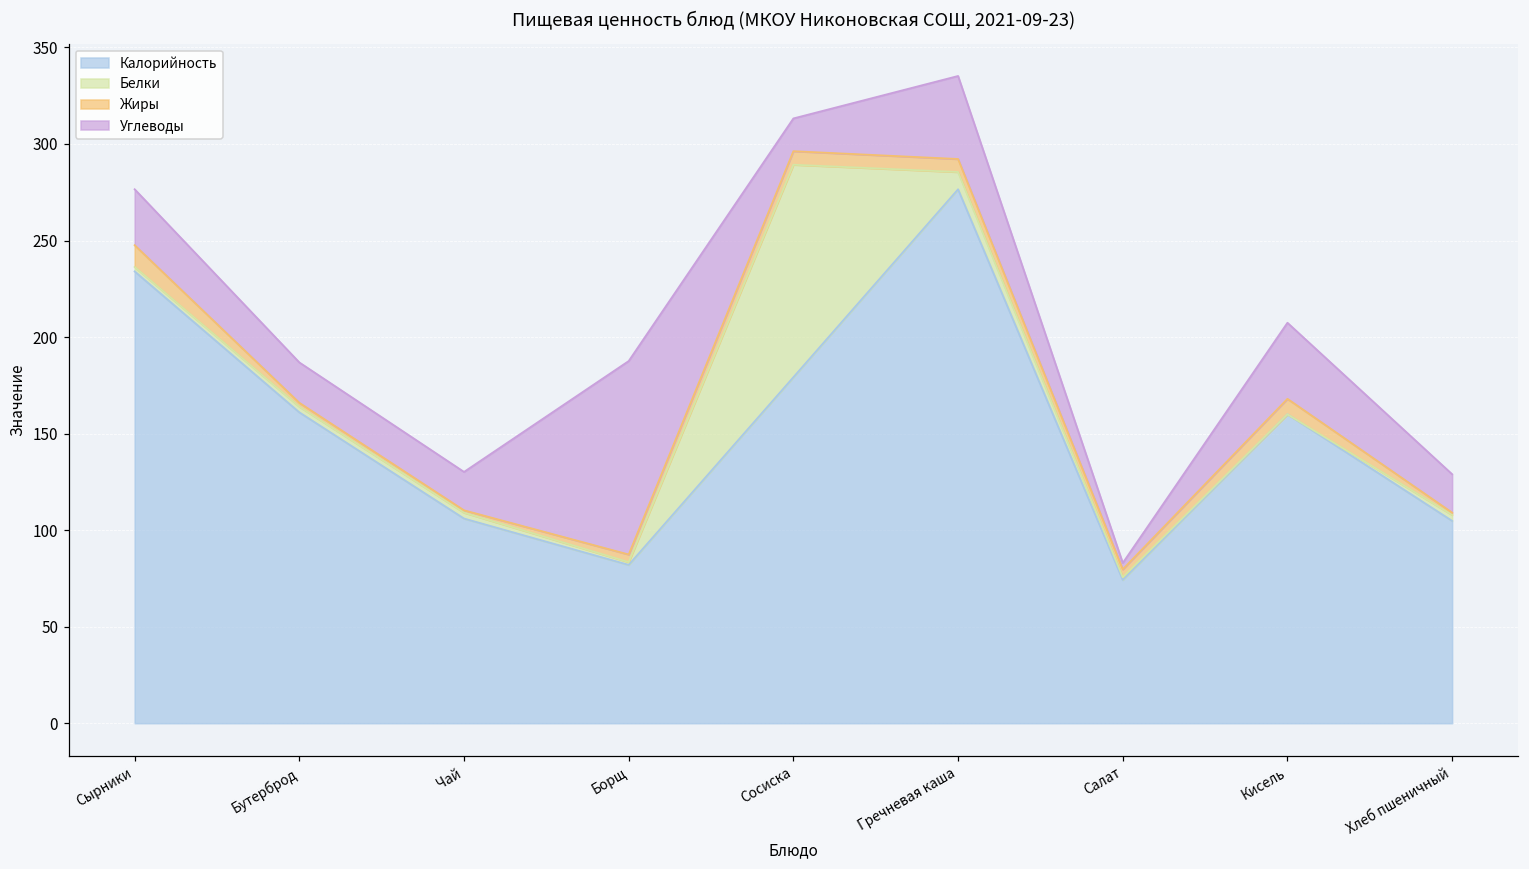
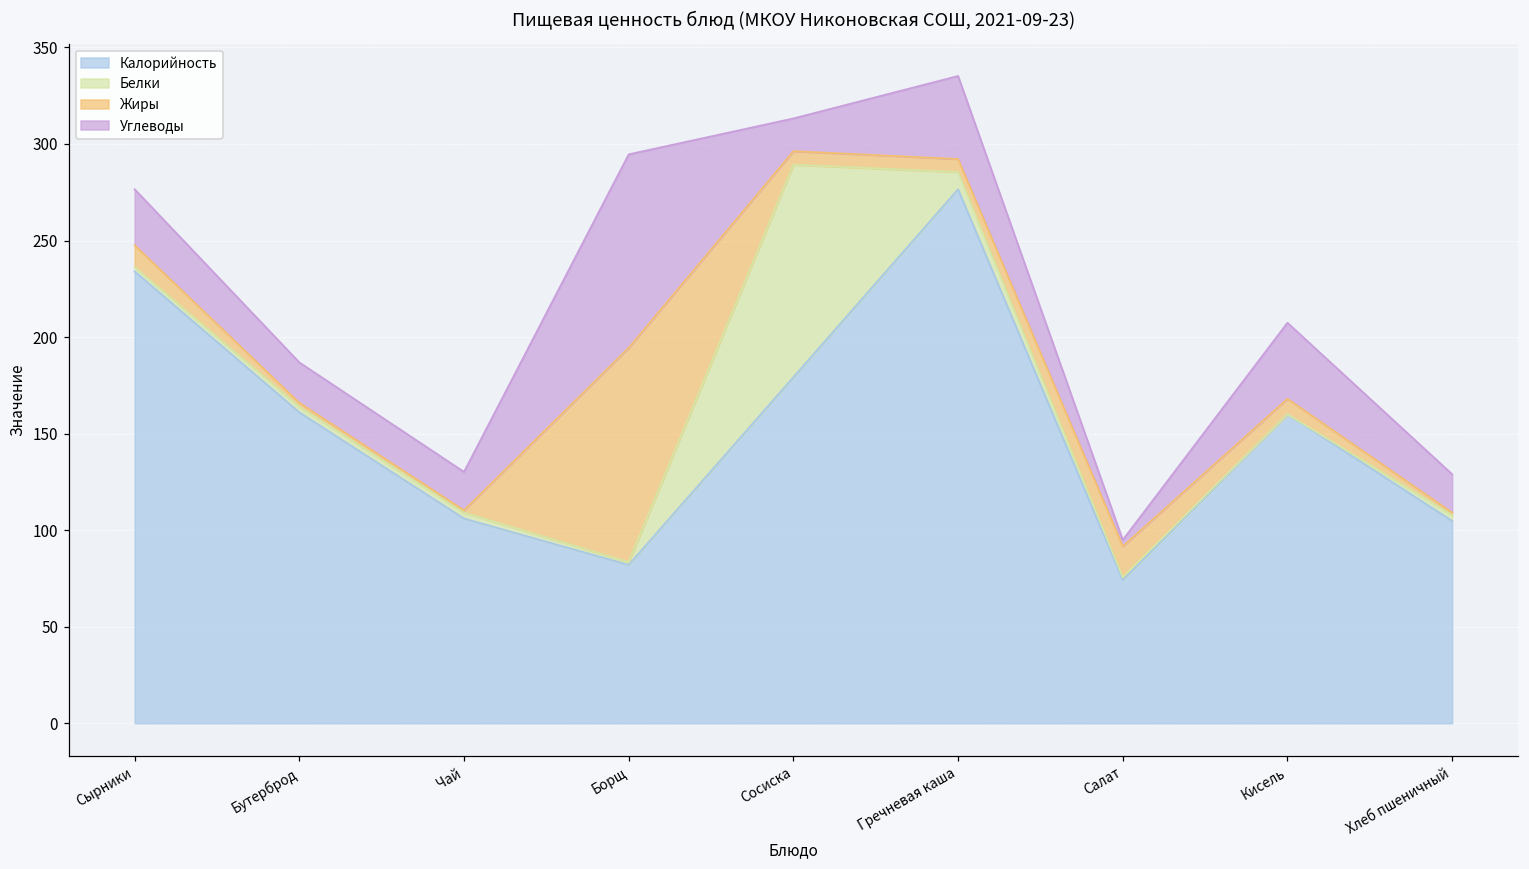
  {
    "Белки": {
      "Сырники": 2,
      "Бутерброд": 3,
      "Сосиска": 110,
      "Гречневая каша": 9
    },
    "Жиры": {
      "Сырники": 11,
      "Бутерброд": 2,
-     "Борщ": 4,
+     "Борщ": 111,
      "Сосиска": 7,
      "Гречневая каша": 7,
-     "Салат": 4,
+     "Салат": 16,
      "Кисель": 8
    }
  }
